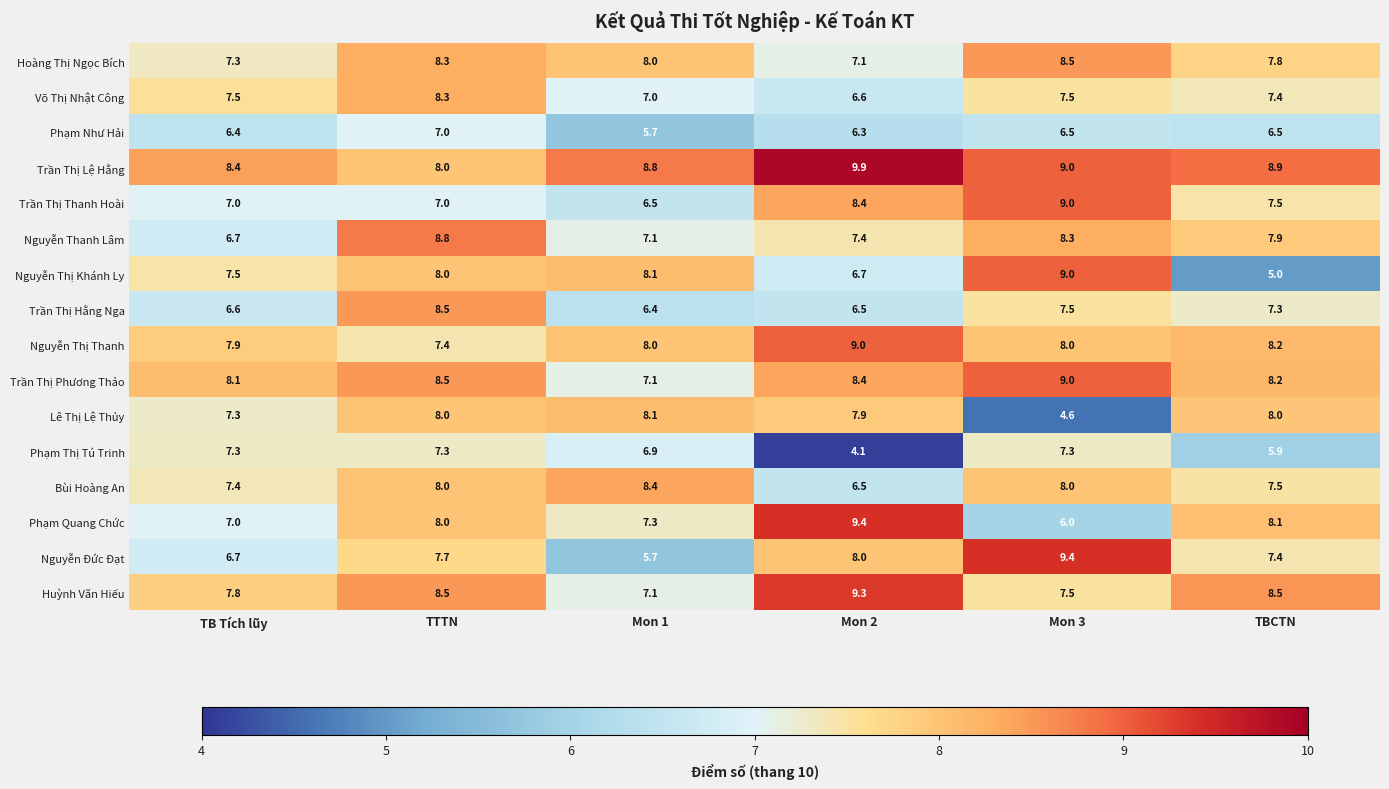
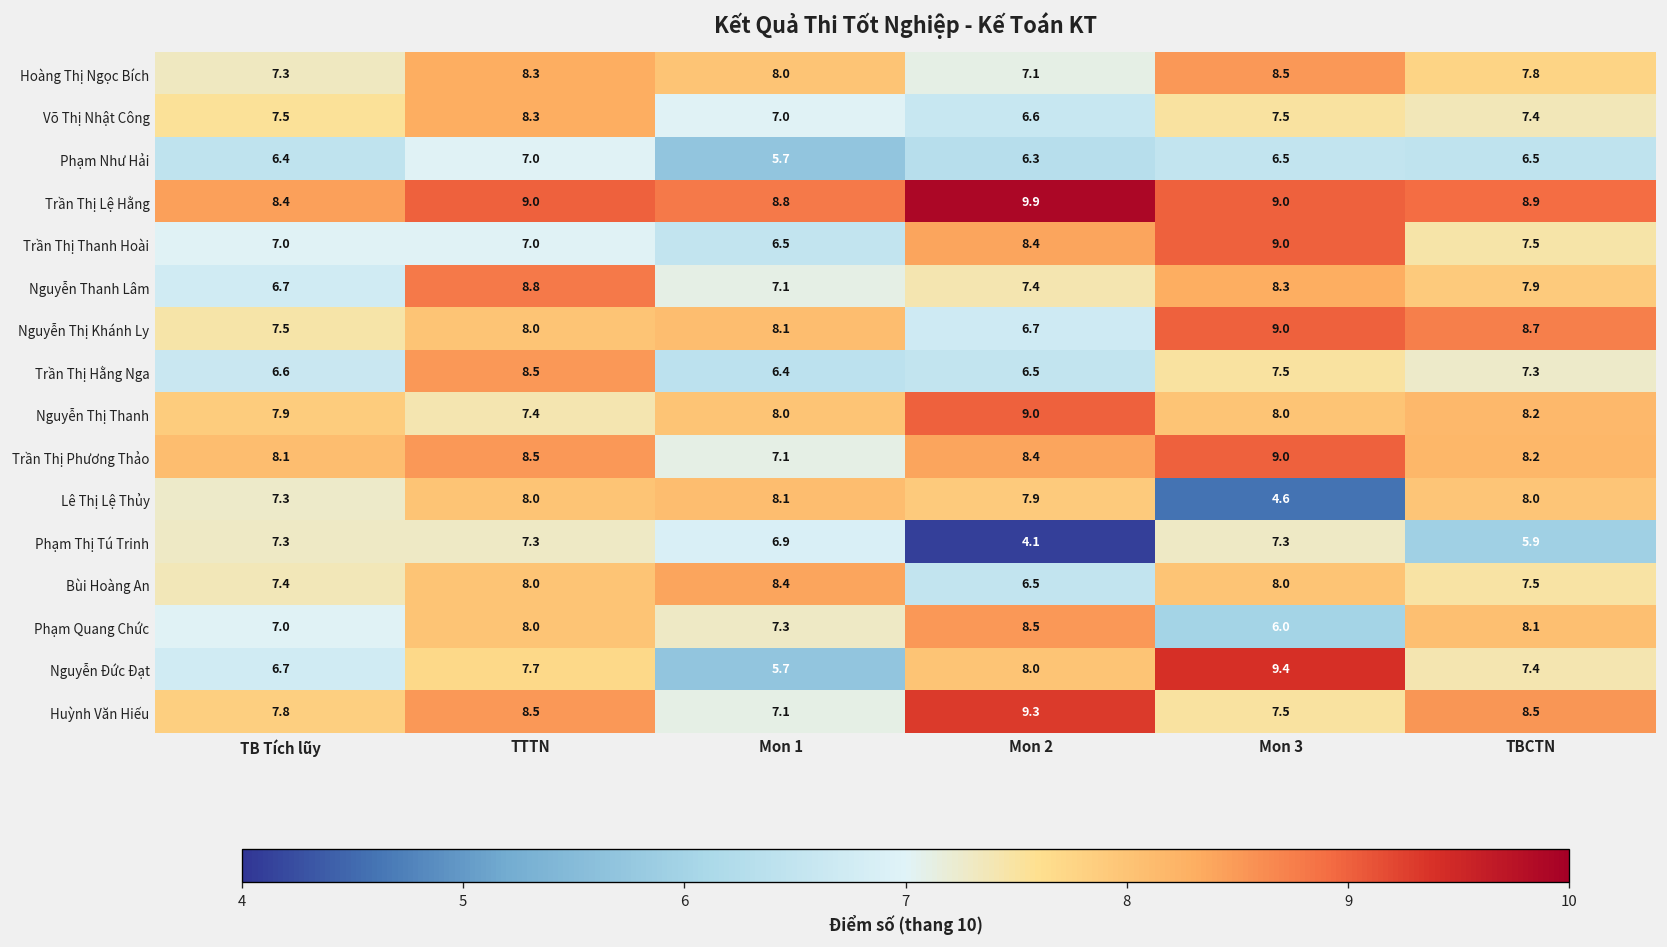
  {
    "Hoàng Thị Ngọc Bích": {
      "TB Tích lũy": 7.3,
      "TTTN": 8.3,
      "Mon 1": 8.0,
      "Mon 2": 7.1,
      "Mon 3": 8.5,
      "TBCTN": 7.8
    },
    "Võ Thị Nhật Công": {
      "TB Tích lũy": 7.5,
      "TTTN": 8.3,
      "Mon 1": 7.0,
      "Mon 2": 6.6,
      "Mon 3": 7.5,
      "TBCTN": 7.4
    },
    "Phạm Như Hải": {
      "TB Tích lũy": 6.4,
      "TTTN": 7.0,
      "Mon 1": 5.7,
      "Mon 2": 6.3,
      "Mon 3": 6.5,
      "TBCTN": 6.5
    },
    "Trần Thị Lệ Hằng": {
      "TB Tích lũy": 8.4,
-     "TTTN": 8.0,
+     "TTTN": 9.0,
      "Mon 1": 8.8,
      "Mon 2": 9.9,
      "Mon 3": 9.0,
      "TBCTN": 8.9
    },
    "Trần Thị Thanh Hoài": {
      "TB Tích lũy": 7.0,
      "TTTN": 7.0,
      "Mon 1": 6.5,
      "Mon 2": 8.4,
      "Mon 3": 9.0,
      "TBCTN": 7.5
    },
    "Nguyễn Thanh Lâm": {
      "TB Tích lũy": 6.7,
      "TTTN": 8.8,
      "Mon 1": 7.1,
      "Mon 2": 7.4,
      "Mon 3": 8.3,
      "TBCTN": 7.9
    },
    "Nguyễn Thị Khánh Ly": {
      "TB Tích lũy": 7.5,
      "TTTN": 8.0,
      "Mon 1": 8.1,
      "Mon 2": 6.7,
      "Mon 3": 9.0,
-     "TBCTN": 5.0
+     "TBCTN": 8.7
    },
    "Trần Thị Hằng Nga": {
      "TB Tích lũy": 6.6,
      "TTTN": 8.5,
      "Mon 1": 6.4,
      "Mon 2": 6.5,
      "Mon 3": 7.5,
      "TBCTN": 7.3
    },
    "Nguyễn Thị Thanh": {
      "TB Tích lũy": 7.9,
      "TTTN": 7.4,
      "Mon 1": 8.0,
      "Mon 2": 9.0,
      "Mon 3": 8.0,
      "TBCTN": 8.2
    },
    "Trần Thị Phương Thảo": {
      "TB Tích lũy": 8.1,
      "TTTN": 8.5,
      "Mon 1": 7.1,
      "Mon 2": 8.4,
      "Mon 3": 9.0,
      "TBCTN": 8.2
    },
    "Lê Thị Lệ Thủy": {
      "TB Tích lũy": 7.3,
      "TTTN": 8.0,
      "Mon 1": 8.1,
      "Mon 2": 7.9,
      "Mon 3": 4.6,
      "TBCTN": 8.0
    },
    "Phạm Thị Tú Trinh": {
      "TB Tích lũy": 7.3,
      "TTTN": 7.3,
      "Mon 1": 6.9,
      "Mon 2": 4.1,
      "Mon 3": 7.3,
      "TBCTN": 5.9
    },
    "Bùi Hoàng An": {
      "TB Tích lũy": 7.4,
      "TTTN": 8.0,
      "Mon 1": 8.4,
      "Mon 2": 6.5,
      "Mon 3": 8.0,
      "TBCTN": 7.5
    },
    "Phạm Quang Chức": {
      "TB Tích lũy": 7.0,
      "TTTN": 8.0,
      "Mon 1": 7.3,
-     "Mon 2": 9.4,
+     "Mon 2": 8.5,
      "Mon 3": 6.0,
      "TBCTN": 8.1
    },
    "Nguyễn Đức Đạt": {
      "TB Tích lũy": 6.7,
      "TTTN": 7.7,
      "Mon 1": 5.7,
      "Mon 2": 8.0,
      "Mon 3": 9.4,
      "TBCTN": 7.4
    },
    "Huỳnh Văn Hiếu": {
      "TB Tích lũy": 7.8,
      "TTTN": 8.5,
      "Mon 1": 7.1,
      "Mon 2": 9.3,
      "Mon 3": 7.5,
      "TBCTN": 8.5
    }
  }
